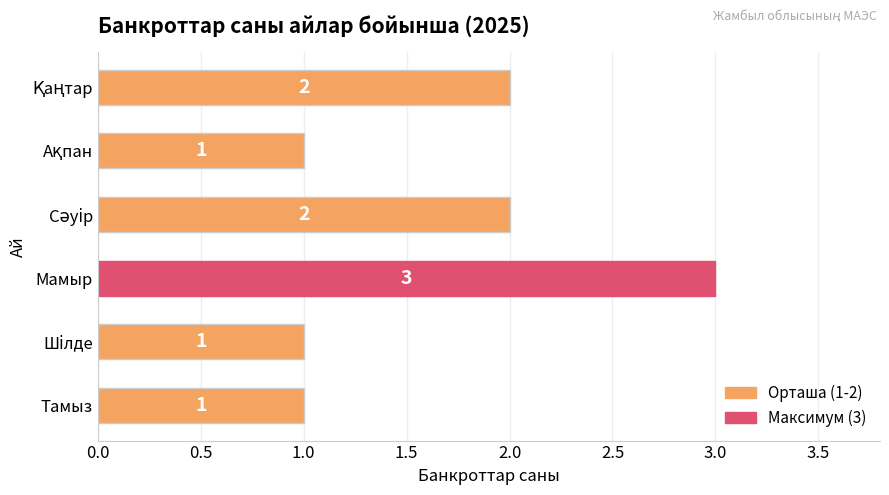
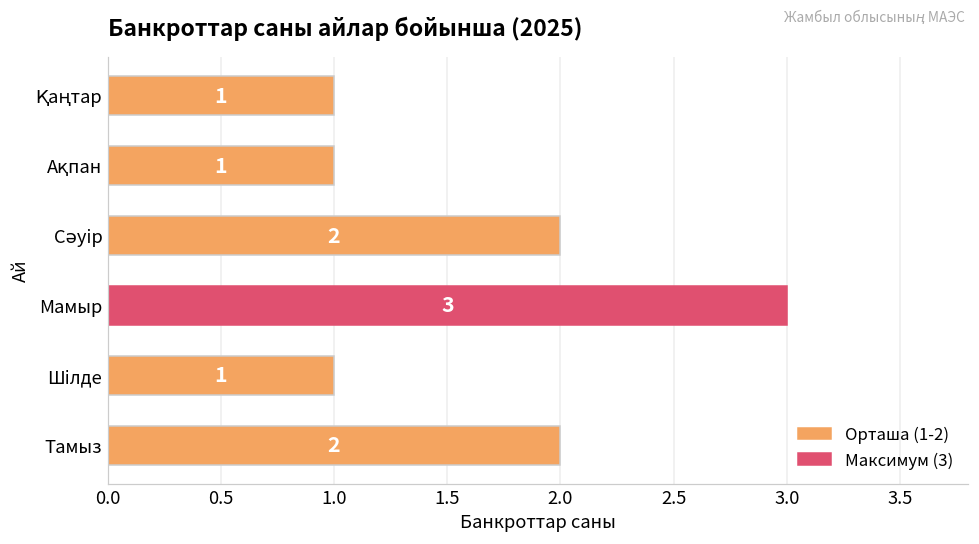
  {
-   "Қаңтар": 2,
+   "Қаңтар": 1,
    "Ақпан": 1,
    "Сәуір": 2,
    "Мамыр": 3,
    "Шілде": 1,
-   "Тамыз": 1
+   "Тамыз": 2
  }
